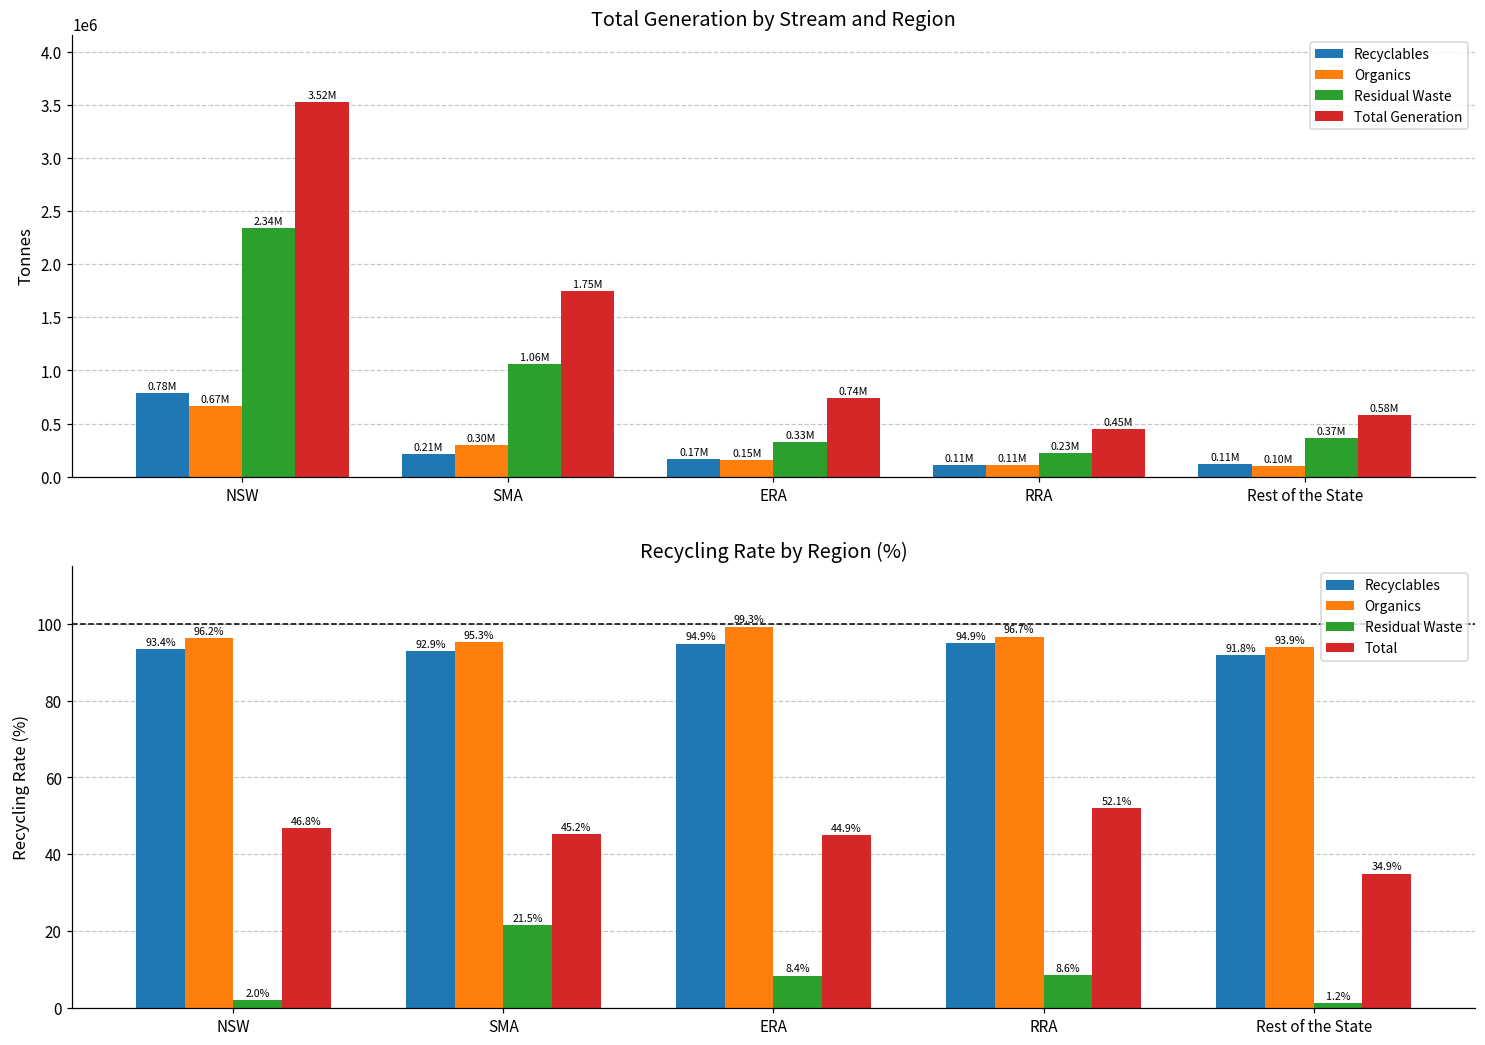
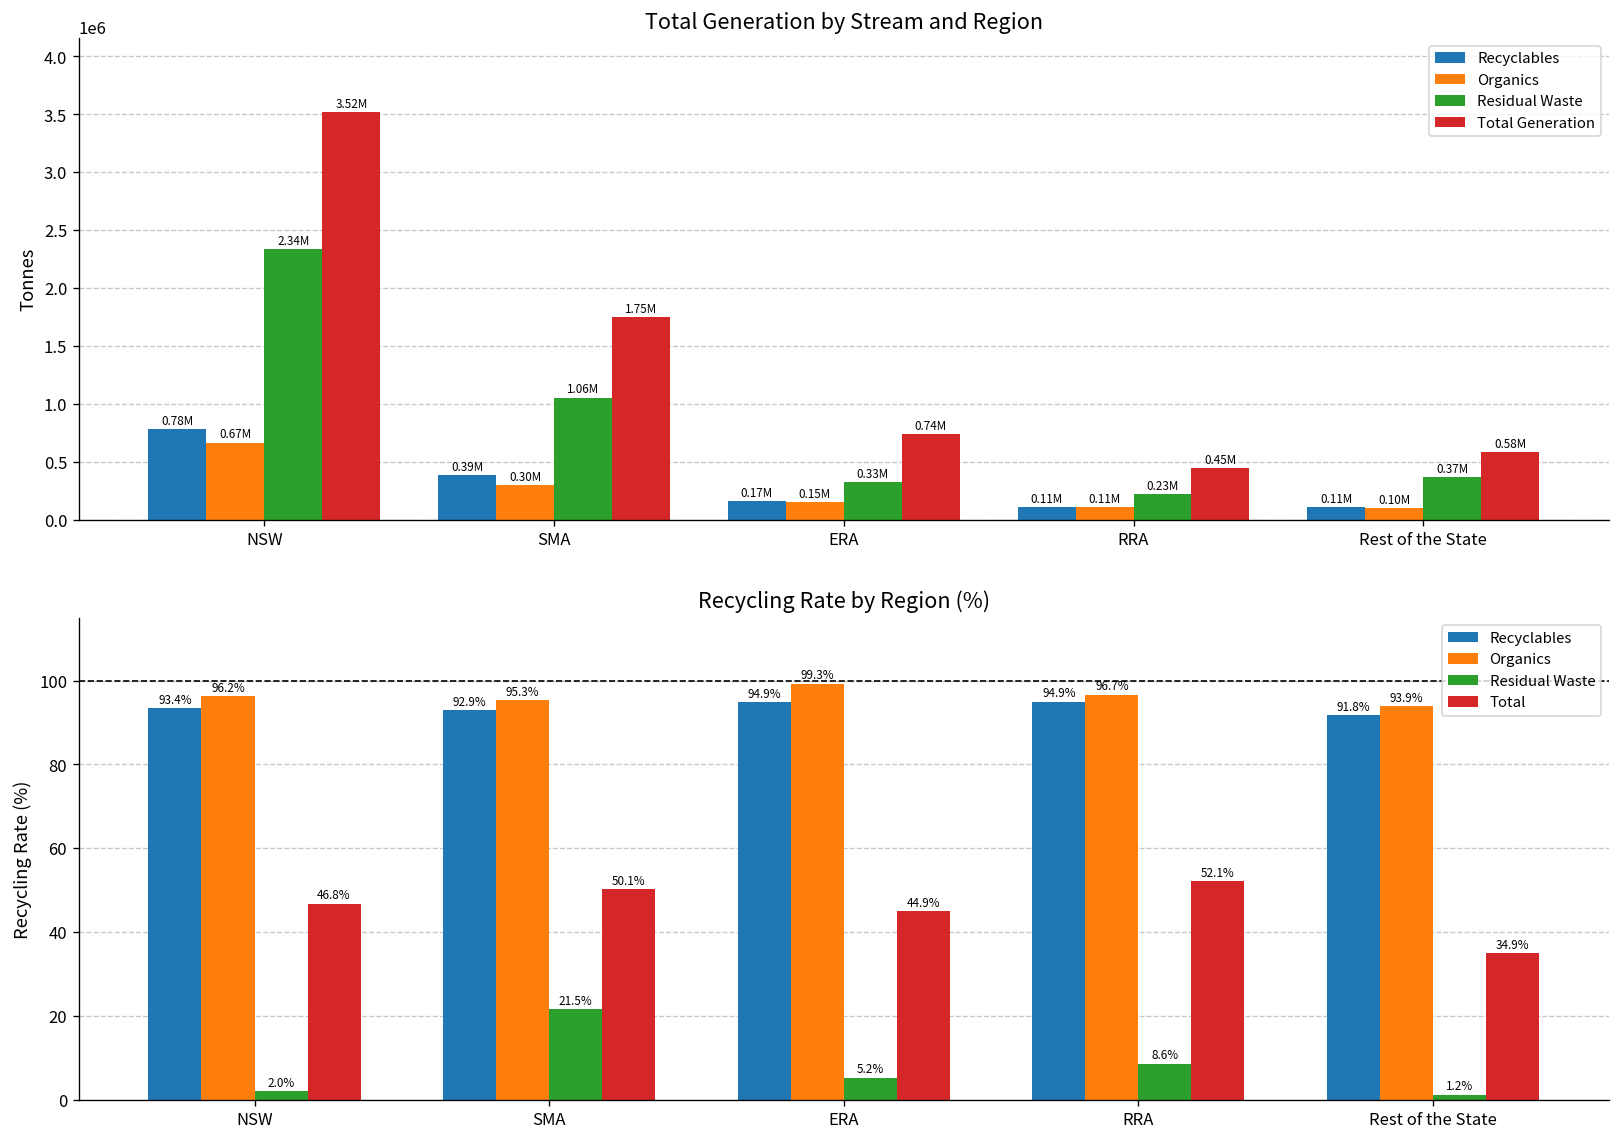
  {
    "Total Generation by Stream and Region": {
      "Recyclables": {
        "NSW": "0.78M",
-       "SMA": "0.21M",
+       "SMA": "0.39M",
        "ERA": "0.17M",
        "RRA": "0.11M",
        "Rest of the State": "0.11M"
      },
      "Organics": {
        "NSW": "0.67M",
        "SMA": "0.30M",
        "ERA": "0.15M",
        "RRA": "0.11M",
        "Rest of the State": "0.10M"
      },
      "Residual Waste": {
        "NSW": "2.34M",
        "SMA": "1.06M",
        "ERA": "0.33M",
        "RRA": "0.23M",
        "Rest of the State": "0.37M"
      },
      "Total Generation": {
        "NSW": "3.52M",
        "SMA": "1.75M",
        "ERA": "0.74M",
        "RRA": "0.45M",
        "Rest of the State": "0.58M"
      }
    },
    "Recycling Rate by Region (%)": {
      "Recyclables": {
        "NSW": "93.4%",
        "SMA": "92.9%",
        "ERA": "94.9%",
        "RRA": "94.9%",
        "Rest of the State": "91.8%"
      },
      "Organics": {
        "NSW": "96.2%",
        "SMA": "95.3%",
        "ERA": "99.3%",
        "RRA": "96.7%",
        "Rest of the State": "93.9%"
      },
      "Residual Waste": {
        "NSW": "2.0%",
        "SMA": "21.5%",
-       "ERA": "8.4%",
+       "ERA": "5.2%",
        "RRA": "8.6%",
        "Rest of the State": "1.2%"
      },
      "Total": {
        "NSW": "46.8%",
-       "SMA": "45.2%",
+       "SMA": "50.1%",
        "ERA": "44.9%",
        "RRA": "52.1%",
        "Rest of the State": "34.9%"
      }
    }
  }
